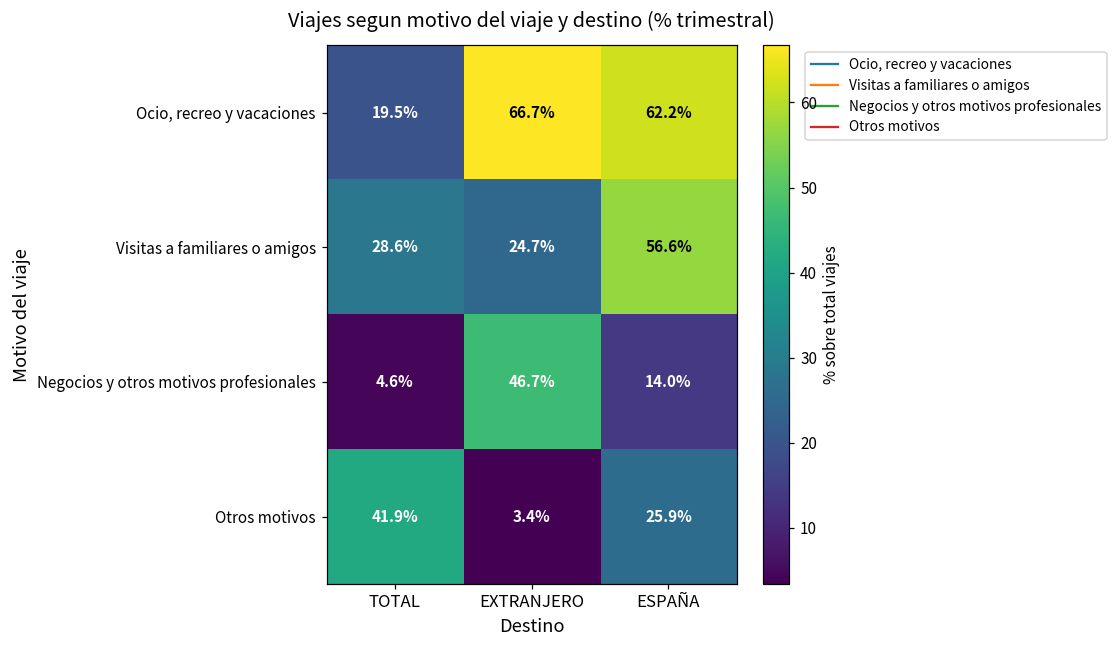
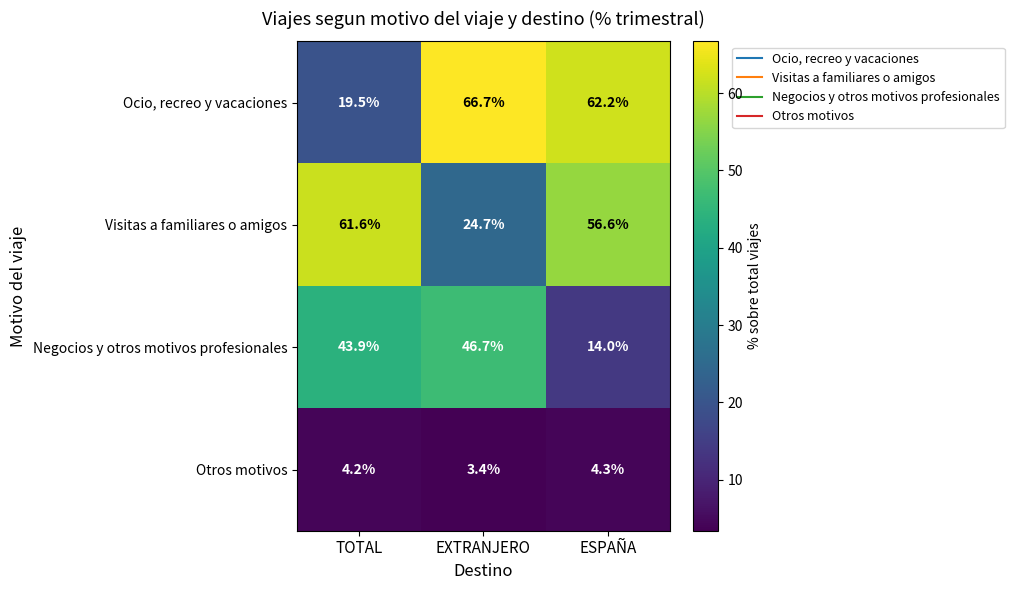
  {
    "Ocio, recreo y vacaciones": {
      "TOTAL": "19.5%",
      "EXTRANJERO": "66.7%",
      "ESPAÑA": "62.2%"
    },
    "Visitas a familiares o amigos": {
-     "TOTAL": "28.6%",
+     "TOTAL": "61.6%",
      "EXTRANJERO": "24.7%",
      "ESPAÑA": "56.6%"
    },
    "Negocios y otros motivos profesionales": {
-     "TOTAL": "4.6%",
+     "TOTAL": "43.9%",
      "EXTRANJERO": "46.7%",
      "ESPAÑA": "14.0%"
    },
    "Otros motivos": {
-     "TOTAL": "41.9%",
+     "TOTAL": "4.2%",
      "EXTRANJERO": "3.4%",
-     "ESPAÑA": "25.9%"
+     "ESPAÑA": "4.3%"
    }
  }
